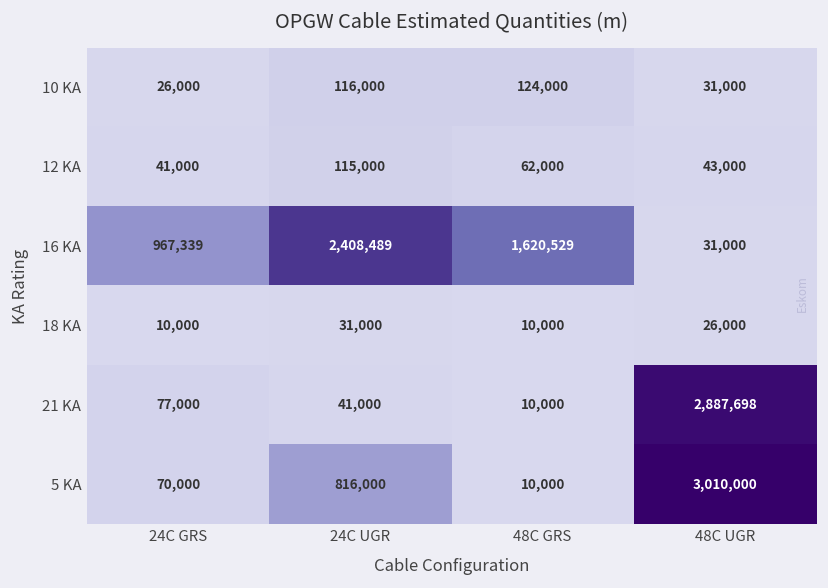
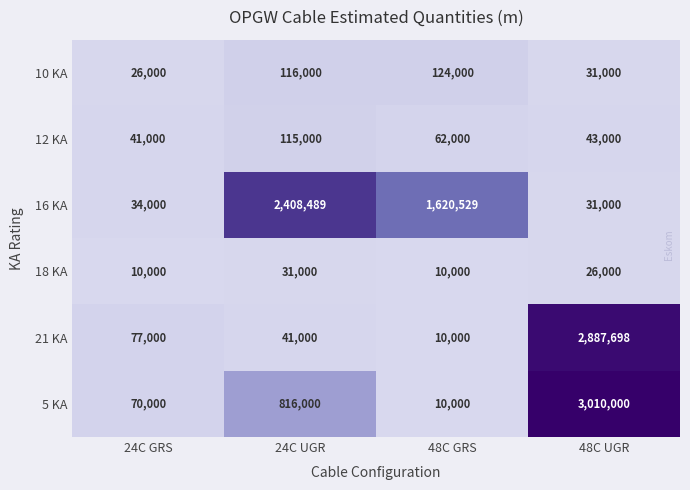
  {
    "10 KA": {
      "24C GRS": "26,000",
      "24C UGR": "116,000",
      "48C GRS": "124,000",
      "48C UGR": "31,000"
    },
    "12 KA": {
      "24C GRS": "41,000",
      "24C UGR": "115,000",
      "48C GRS": "62,000",
      "48C UGR": "43,000"
    },
    "16 KA": {
-     "24C GRS": "967,339",
+     "24C GRS": "34,000",
      "24C UGR": "2,408,489",
      "48C GRS": "1,620,529",
      "48C UGR": "31,000"
    },
    "18 KA": {
      "24C GRS": "10,000",
      "24C UGR": "31,000",
      "48C GRS": "10,000",
      "48C UGR": "26,000"
    },
    "21 KA": {
      "24C GRS": "77,000",
      "24C UGR": "41,000",
      "48C GRS": "10,000",
      "48C UGR": "2,887,698"
    },
    "5 KA": {
      "24C GRS": "70,000",
      "24C UGR": "816,000",
      "48C GRS": "10,000",
      "48C UGR": "3,010,000"
    }
  }
